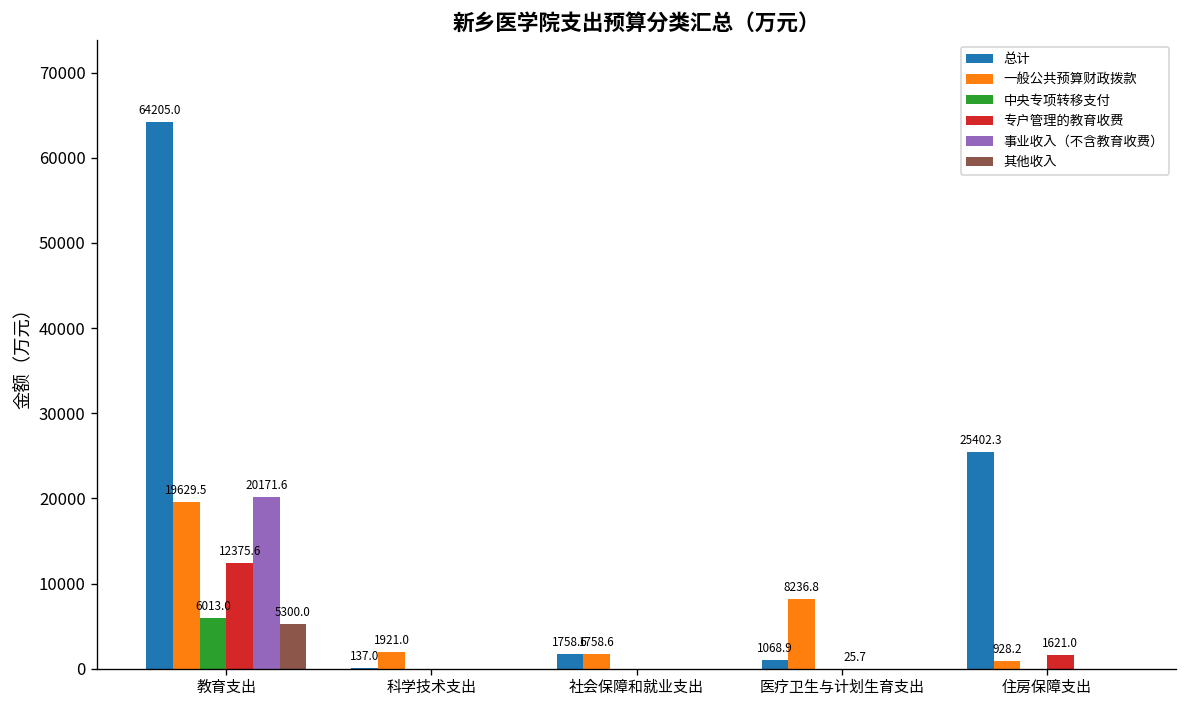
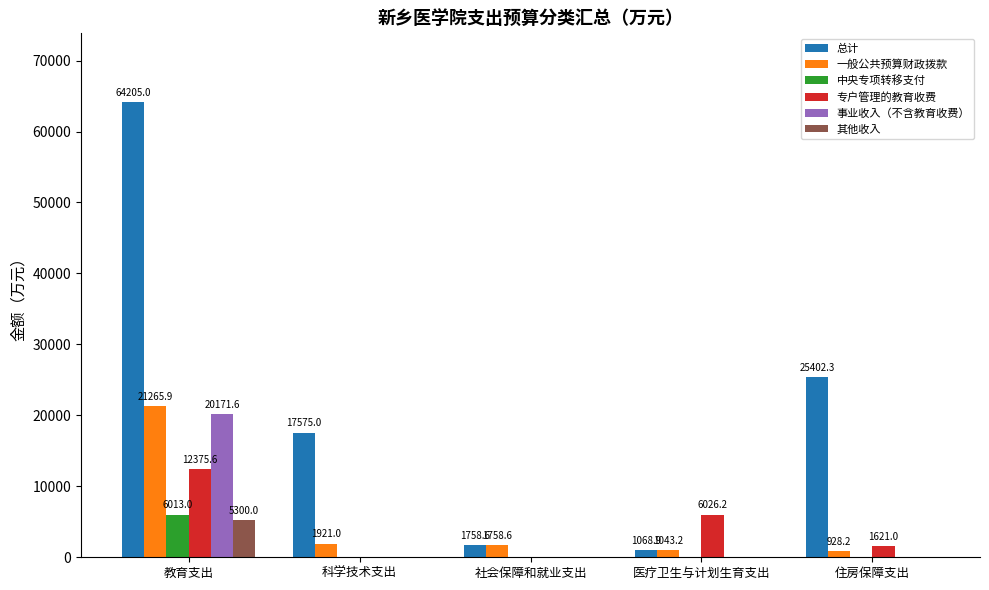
  {
    "总计": {
      "教育支出": 64205.0,
-     "科学技术支出": 137.0,
+     "科学技术支出": 17575.0,
      "医疗卫生与计划生育支出": 1068.9,
      "住房保障支出": 25402.3
    },
    "一般公共预算财政拨款": {
-     "教育支出": 19629.5,
+     "教育支出": 21265.9,
      "科学技术支出": 1921.0,
-     "医疗卫生与计划生育支出": 8236.8,
+     "医疗卫生与计划生育支出": 1043.2,
      "住房保障支出": 928.2
    },
    "中央专项转移支付": {
      "教育支出": 6013.0
    },
    "专户管理的教育收费": {
      "教育支出": 12375.6,
-     "医疗卫生与计划生育支出": 25.7,
+     "医疗卫生与计划生育支出": 6026.2,
      "住房保障支出": 1621.0
    },
    "事业收入（不含教育收费）": {
      "教育支出": 20171.6
    },
    "其他收入": {
      "教育支出": 5300.0
    }
  }
